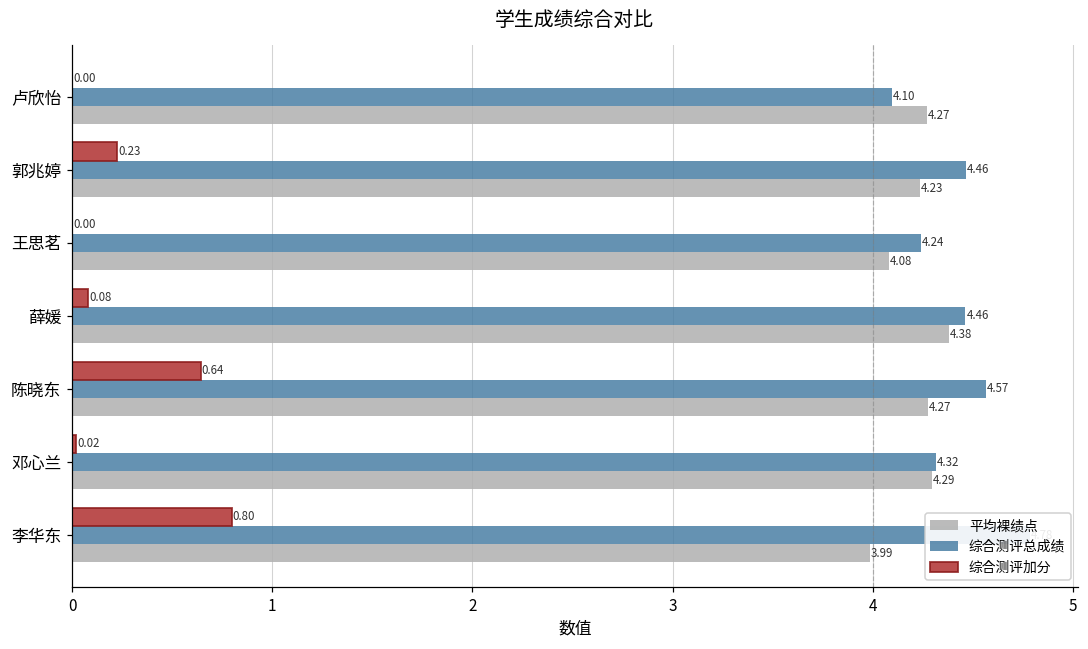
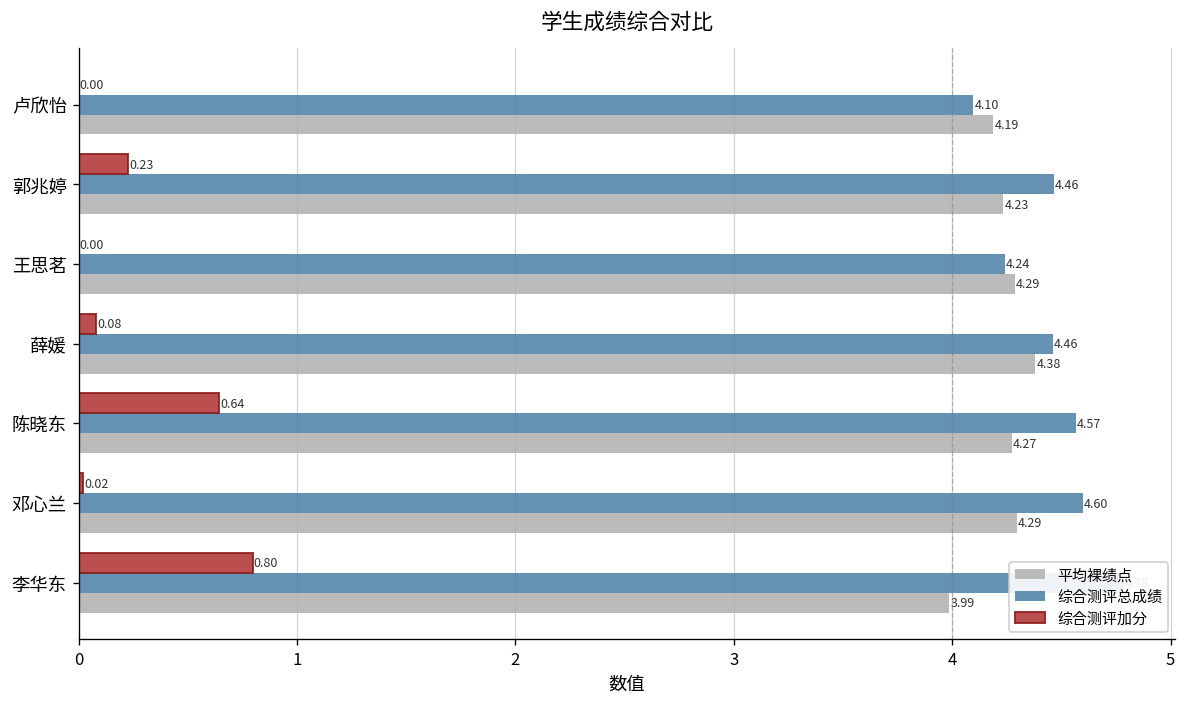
  {
    "平均裸绩点": {
-     "卢欣怡": 4.27,
+     "卢欣怡": 4.19,
      "郭兆婷": 4.23,
-     "王思茗": 4.08,
+     "王思茗": 4.29,
      "薛媛": 4.38,
      "陈晓东": 4.27,
      "邓心兰": 4.29,
      "李华东": 3.99
    },
    "综合测评总成绩": {
      "卢欣怡": 4.10,
      "郭兆婷": 4.46,
      "王思茗": 4.24,
      "薛媛": 4.46,
      "陈晓东": 4.57,
-     "邓心兰": 4.32
+     "邓心兰": 4.60
    },
    "综合测评加分": {
      "卢欣怡": 0.00,
      "郭兆婷": 0.23,
      "王思茗": 0.00,
      "薛媛": 0.08,
      "陈晓东": 0.64,
      "邓心兰": 0.02,
      "李华东": 0.80
    }
  }
